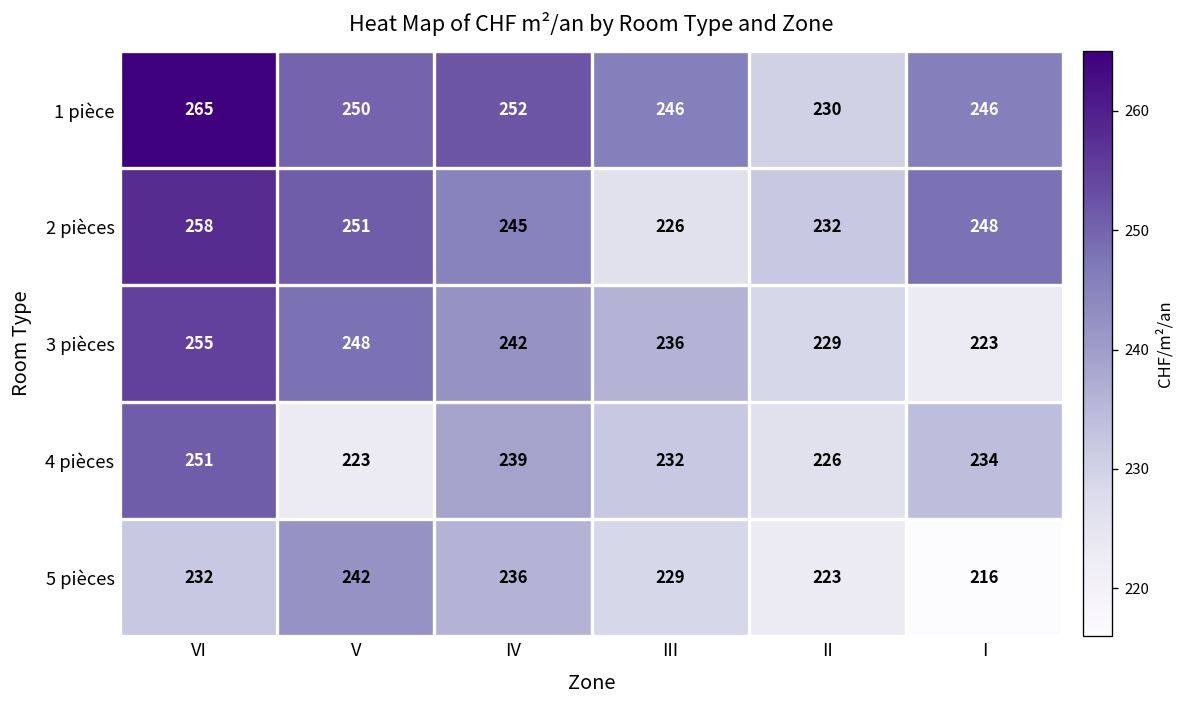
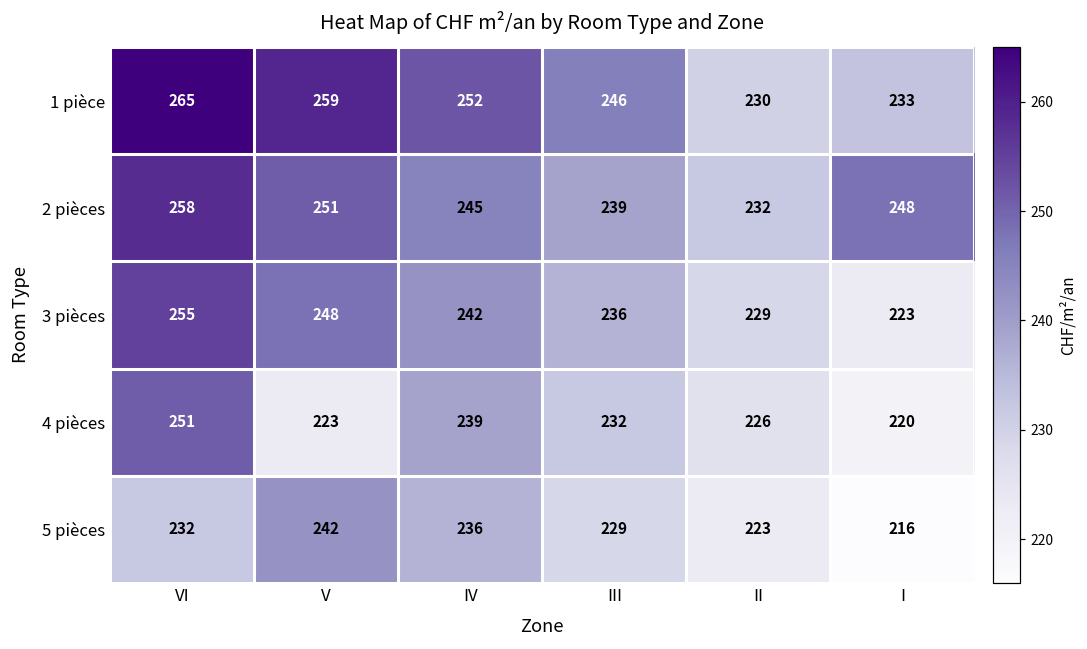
  {
    "1 pièce": {
      "VI": 265,
-     "V": 250,
+     "V": 259,
      "IV": 252,
      "III": 246,
      "II": 230,
-     "I": 246
+     "I": 233
    },
    "2 pièces": {
      "VI": 258,
      "V": 251,
      "IV": 245,
-     "III": 226,
+     "III": 239,
      "II": 232,
      "I": 248
    },
    "3 pièces": {
      "VI": 255,
      "V": 248,
      "IV": 242,
      "III": 236,
      "II": 229,
      "I": 223
    },
    "4 pièces": {
      "VI": 251,
      "V": 223,
      "IV": 239,
      "III": 232,
      "II": 226,
-     "I": 234
+     "I": 220
    },
    "5 pièces": {
      "VI": 232,
      "V": 242,
      "IV": 236,
      "III": 229,
      "II": 223,
      "I": 216
    }
  }
